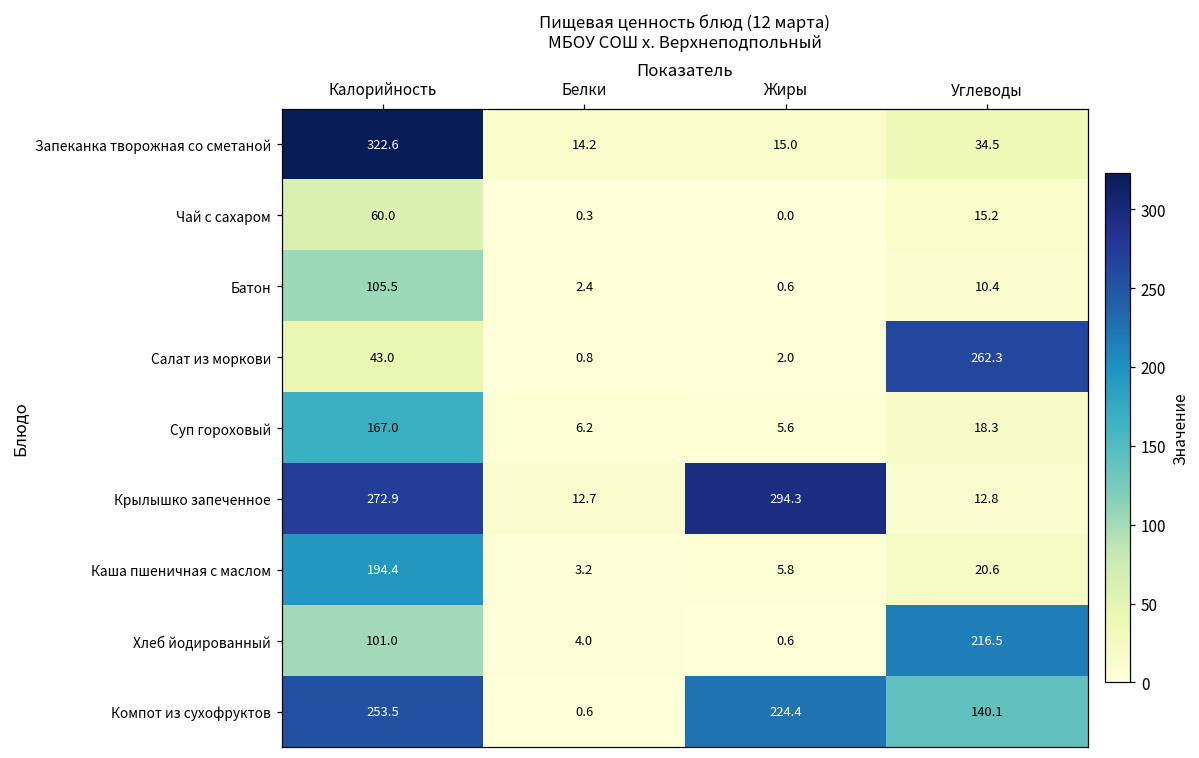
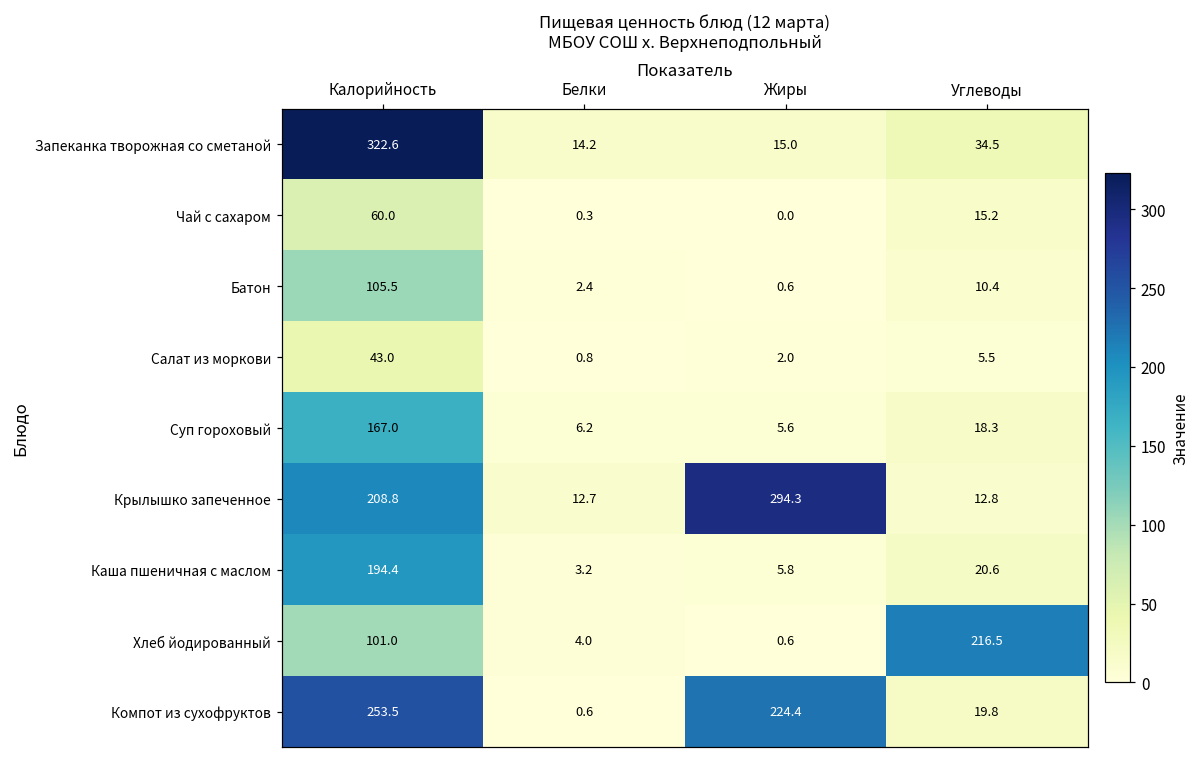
  {
    "Запеканка творожная со сметаной": {
      "Калорийность": 322.6,
      "Белки": 14.2,
      "Жиры": 15.0,
      "Углеводы": 34.5
    },
    "Чай с сахаром": {
      "Калорийность": 60.0,
      "Белки": 0.3,
      "Жиры": 0.0,
      "Углеводы": 15.2
    },
    "Батон": {
      "Калорийность": 105.5,
      "Белки": 2.4,
      "Жиры": 0.6,
      "Углеводы": 10.4
    },
    "Салат из моркови": {
      "Калорийность": 43.0,
      "Белки": 0.8,
      "Жиры": 2.0,
-     "Углеводы": 262.3
+     "Углеводы": 5.5
    },
    "Суп гороховый": {
      "Калорийность": 167.0,
      "Белки": 6.2,
      "Жиры": 5.6,
      "Углеводы": 18.3
    },
    "Крылышко запеченное": {
-     "Калорийность": 272.9,
+     "Калорийность": 208.8,
      "Белки": 12.7,
      "Жиры": 294.3,
      "Углеводы": 12.8
    },
    "Каша пшеничная с маслом": {
      "Калорийность": 194.4,
      "Белки": 3.2,
      "Жиры": 5.8,
      "Углеводы": 20.6
    },
    "Хлеб йодированный": {
      "Калорийность": 101.0,
      "Белки": 4.0,
      "Жиры": 0.6,
      "Углеводы": 216.5
    },
    "Компот из сухофруктов": {
      "Калорийность": 253.5,
      "Белки": 0.6,
      "Жиры": 224.4,
-     "Углеводы": 140.1
+     "Углеводы": 19.8
    }
  }
